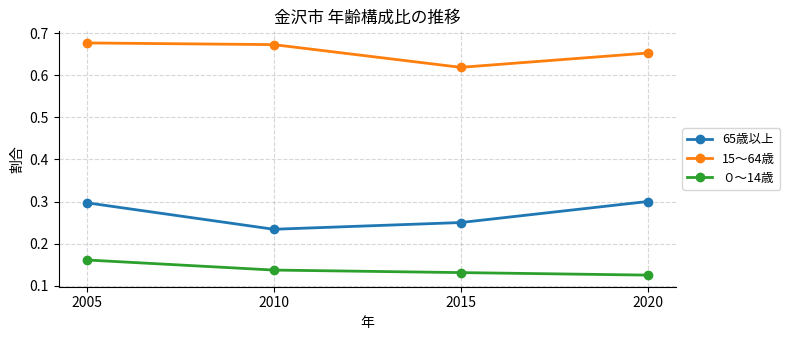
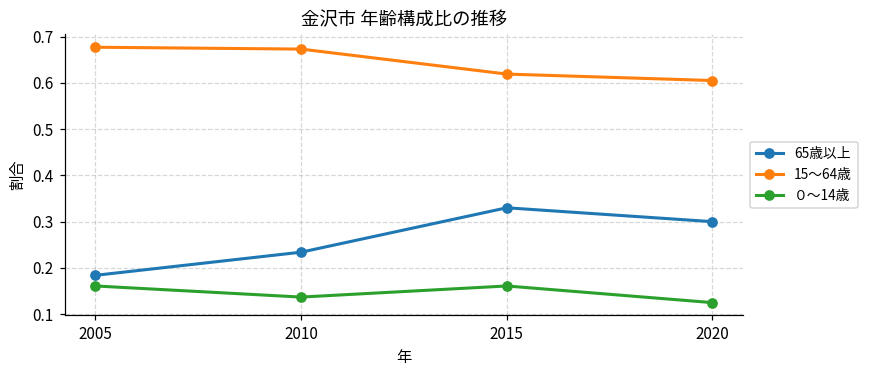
  {
    "65歳以上": {
-     "2005": 0.30,
+     "2005": 0.18,
      "2010": 0.23,
-     "2015": 0.25,
+     "2015": 0.33,
      "2020": 0.30
    },
    "15～64歳": {
      "2005": 0.68,
      "2010": 0.67,
      "2015": 0.62,
-     "2020": 0.65
+     "2020": 0.61
    },
    "０～14歳": {
      "2005": 0.16,
      "2010": 0.14,
-     "2015": 0.13,
+     "2015": 0.16,
      "2020": 0.13
    }
  }
